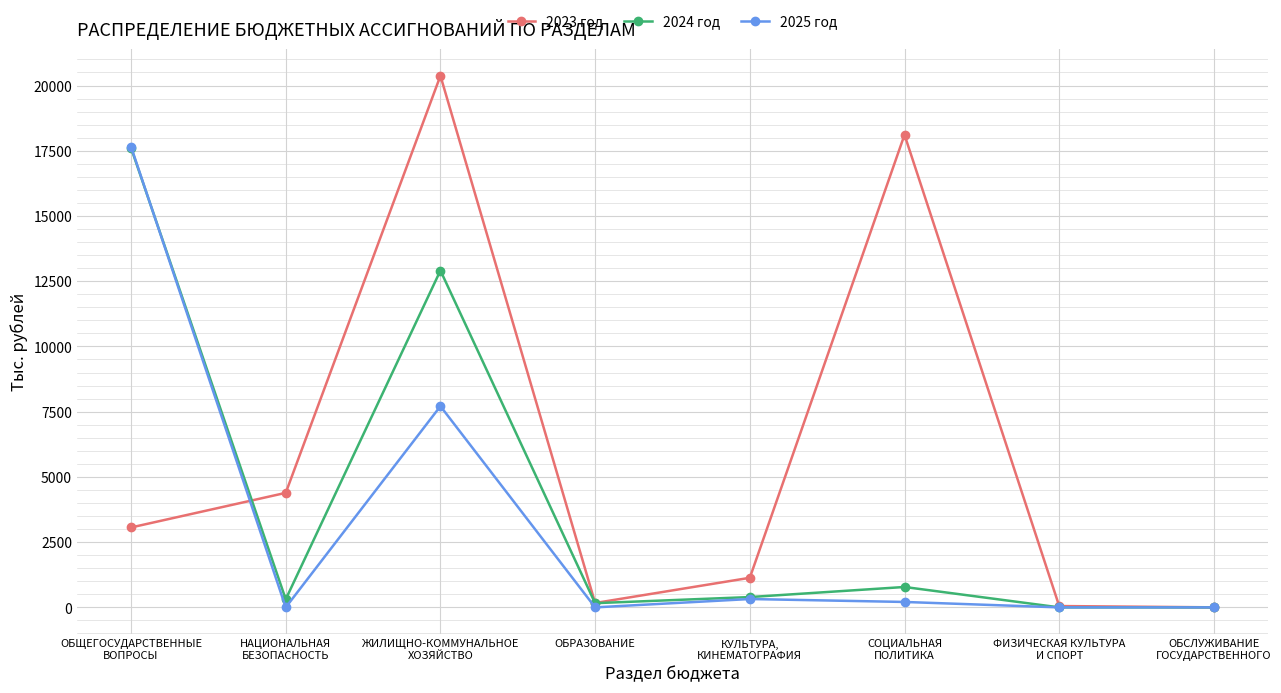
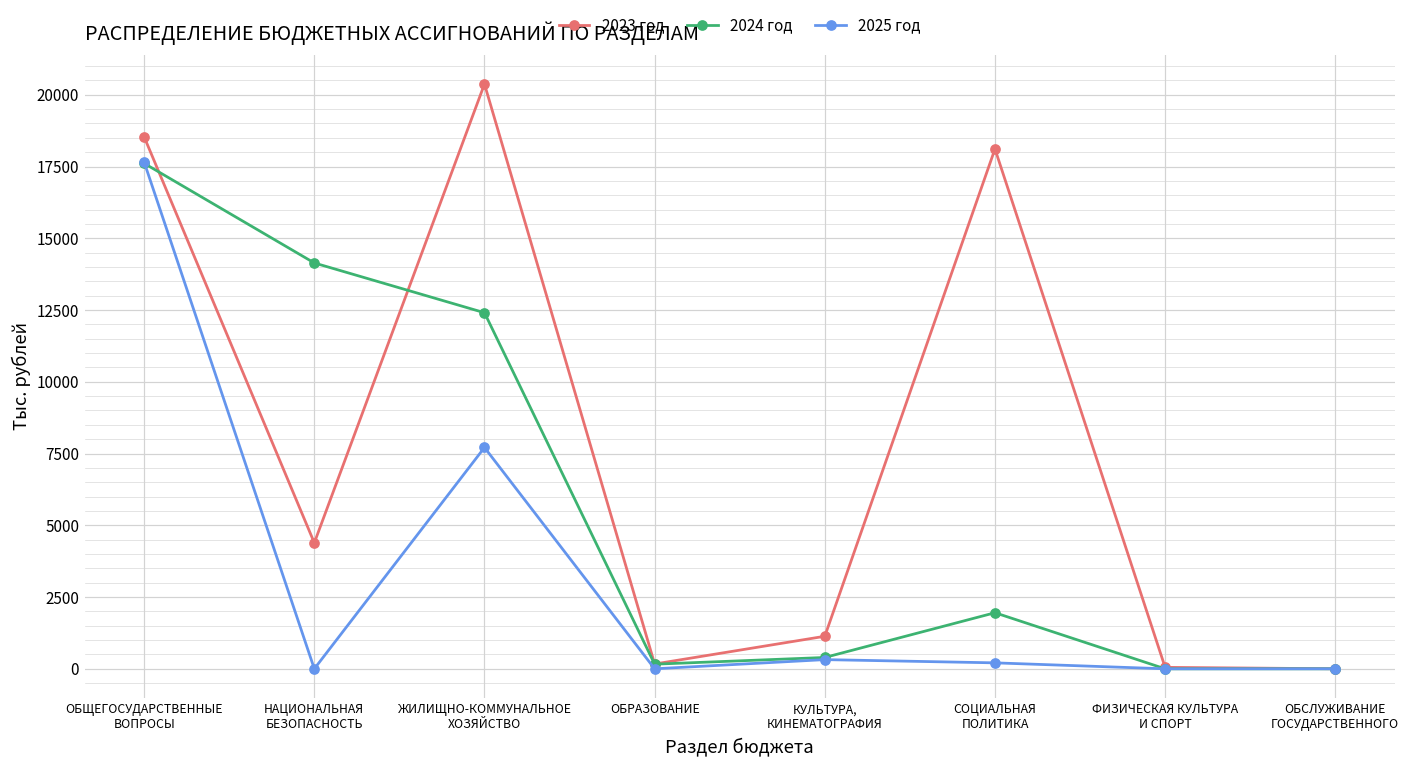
  {
    "2023 год": {
-     "ОБЩЕГОСУДАРСТВЕННЫЕ ВОПРОСЫ": 3100,
+     "ОБЩЕГОСУДАРСТВЕННЫЕ ВОПРОСЫ": 18500,
      "НАЦИОНАЛЬНАЯ БЕЗОПАСНОСТЬ": 4400,
      "ЖИЛИЩНО-КОММУНАЛЬНОЕ ХОЗЯЙСТВО": 20400,
      "КУЛЬТУРА, КИНЕМАТОГРАФИЯ": 1100,
      "СОЦИАЛЬНАЯ ПОЛИТИКА": 18100
    },
    "2024 год": {
-     "НАЦИОНАЛЬНАЯ БЕЗОПАСНОСТЬ": 300,
-     "ЖИЛИЩНО-КОММУНАЛЬНОЕ ХОЗЯЙСТВО": 12900,
-     "СОЦИАЛЬНАЯ ПОЛИТИКА": 800
+     "НАЦИОНАЛЬНАЯ БЕЗОПАСНОСТЬ": 14100,
+     "ЖИЛИЩНО-КОММУНАЛЬНОЕ ХОЗЯЙСТВО": 12400,
+     "СОЦИАЛЬНАЯ ПОЛИТИКА": 2000
    },
    "2025 год": {
      "НАЦИОНАЛЬНАЯ БЕЗОПАСНОСТЬ": 0,
      "ЖИЛИЩНО-КОММУНАЛЬНОЕ ХОЗЯЙСТВО": 7700,
      "ОБРАЗОВАНИЕ": 0,
      "СОЦИАЛЬНАЯ ПОЛИТИКА": 200
    }
  }
